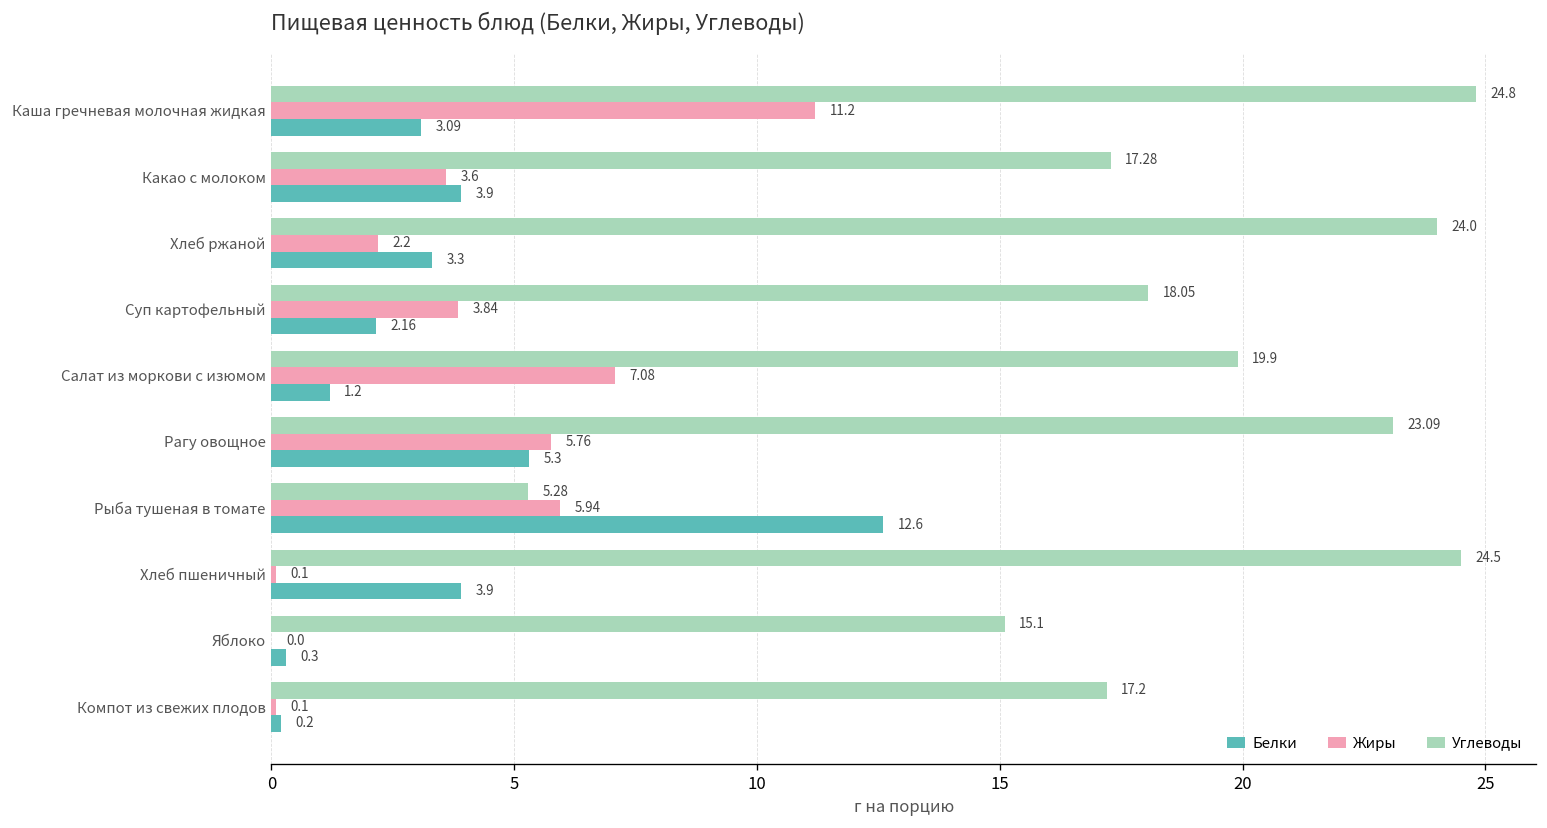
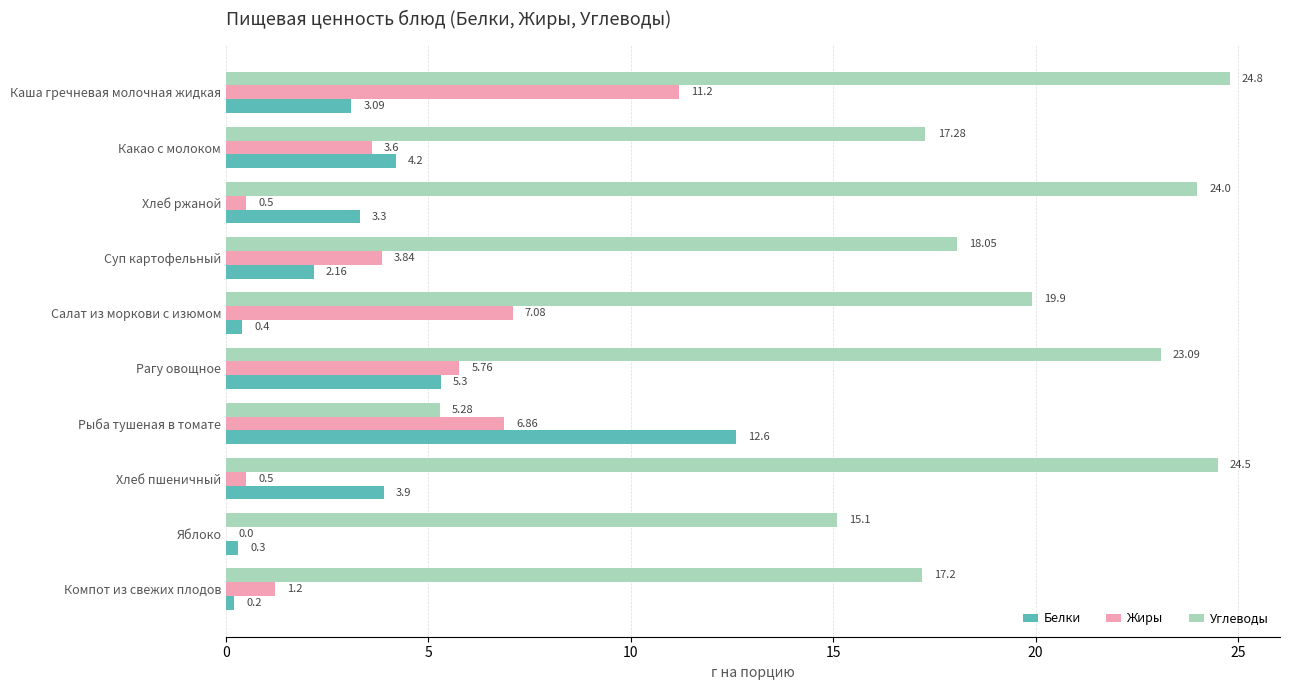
  {
    "Белки": {
      "Каша гречневая молочная жидкая": 3.09,
-     "Какао с молоком": 3.9,
+     "Какао с молоком": 4.2,
      "Хлеб ржаной": 3.3,
      "Суп картофельный": 2.16,
-     "Салат из моркови с изюмом": 1.2,
+     "Салат из моркови с изюмом": 0.4,
      "Рагу овощное": 5.3,
      "Рыба тушеная в томате": 12.6,
      "Хлеб пшеничный": 3.9,
      "Яблоко": 0.3,
      "Компот из свежих плодов": 0.2
    },
    "Жиры": {
      "Каша гречневая молочная жидкая": 11.2,
      "Какао с молоком": 3.6,
-     "Хлеб ржаной": 2.2,
+     "Хлеб ржаной": 0.5,
      "Суп картофельный": 3.84,
      "Салат из моркови с изюмом": 7.08,
      "Рагу овощное": 5.76,
-     "Рыба тушеная в томате": 5.94,
-     "Хлеб пшеничный": 0.1,
+     "Рыба тушеная в томате": 6.86,
+     "Хлеб пшеничный": 0.5,
      "Яблоко": 0.0,
-     "Компот из свежих плодов": 0.1
+     "Компот из свежих плодов": 1.2
    },
    "Углеводы": {
      "Каша гречневая молочная жидкая": 24.8,
      "Какао с молоком": 17.28,
      "Хлеб ржаной": 24.0,
      "Суп картофельный": 18.05,
      "Салат из моркови с изюмом": 19.9,
      "Рагу овощное": 23.09,
      "Рыба тушеная в томате": 5.28,
      "Хлеб пшеничный": 24.5,
      "Яблоко": 15.1,
      "Компот из свежих плодов": 17.2
    }
  }
